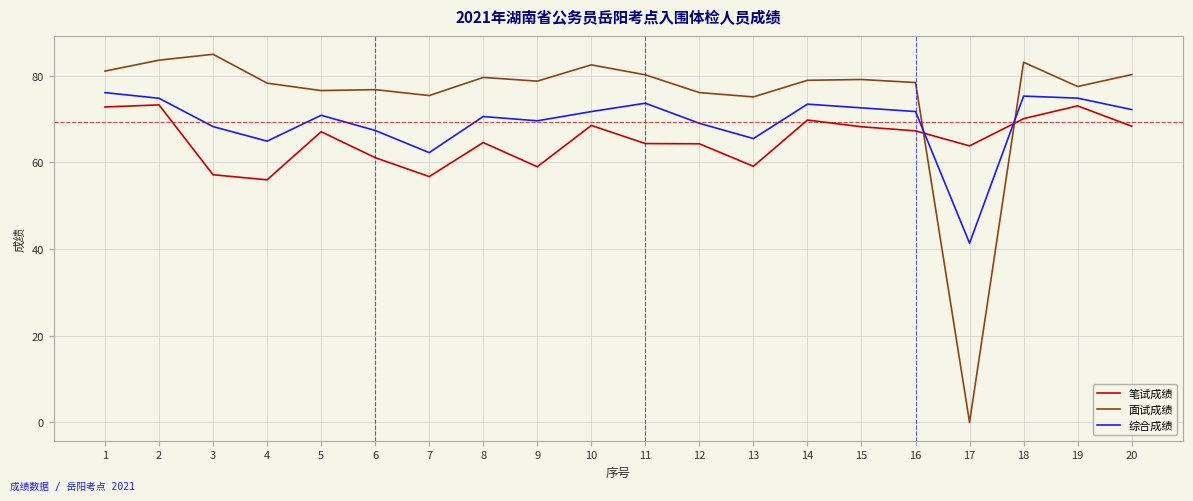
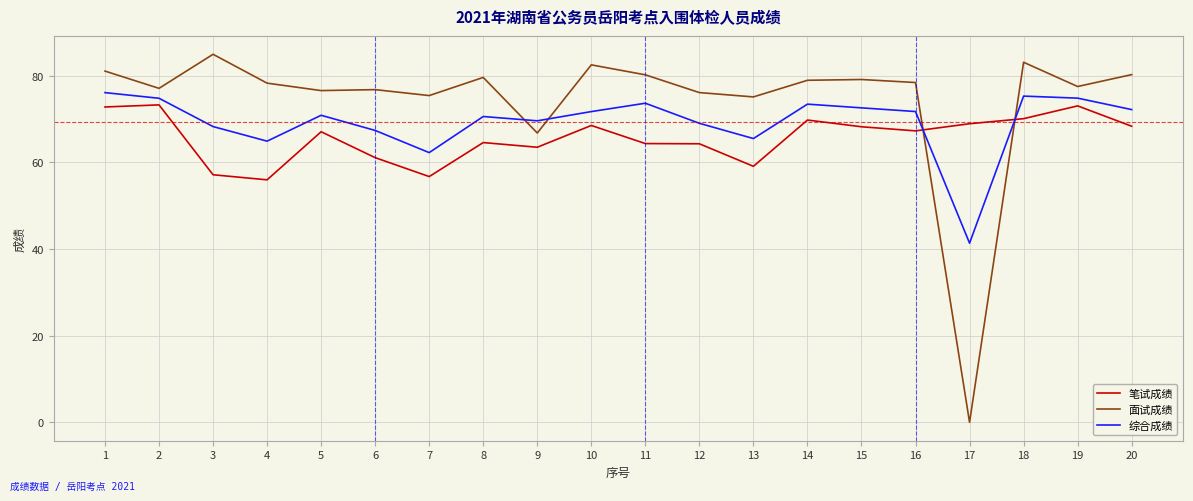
  {
    "笔试成绩": {
      "1": 73,
      "2": 73,
      "3": 57,
      "4": 56,
      "5": 67,
      "6": 61,
      "7": 57,
      "8": 65,
-     "9": 59,
+     "9": 64,
      "10": 69,
      "11": 64,
      "12": 64,
      "13": 59,
      "14": 70,
      "15": 68,
      "16": 67,
-     "17": 64,
+     "17": 69,
      "18": 70,
      "19": 73,
      "20": 68
    },
    "面试成绩": {
      "1": 81,
-     "2": 84,
+     "2": 77,
      "3": 85,
      "4": 78,
      "5": 77,
      "6": 77,
      "7": 75,
      "8": 80,
-     "9": 79,
+     "9": 67,
      "10": 83,
      "11": 80,
      "12": 76,
      "13": 75,
      "14": 79,
      "15": 79,
      "16": 78,
      "17": 0,
      "18": 83,
      "19": 78,
      "20": 80
    },
    "综合成绩": {
      "1": 76,
      "2": 75,
      "3": 68,
      "4": 65,
      "5": 71,
      "6": 67,
      "7": 62,
      "8": 71,
      "9": 70,
      "10": 72,
      "11": 74,
      "12": 69,
      "13": 66,
      "14": 73,
      "15": 73,
      "16": 72,
      "17": 41,
      "18": 75,
      "19": 75,
      "20": 72
    }
  }
